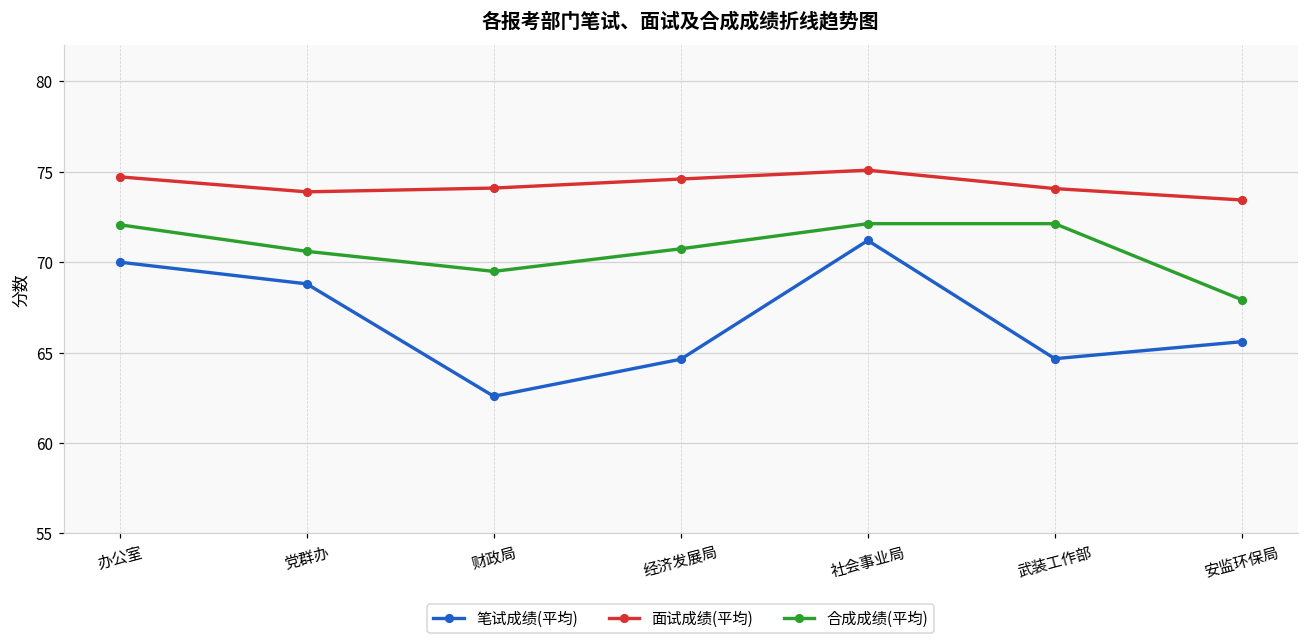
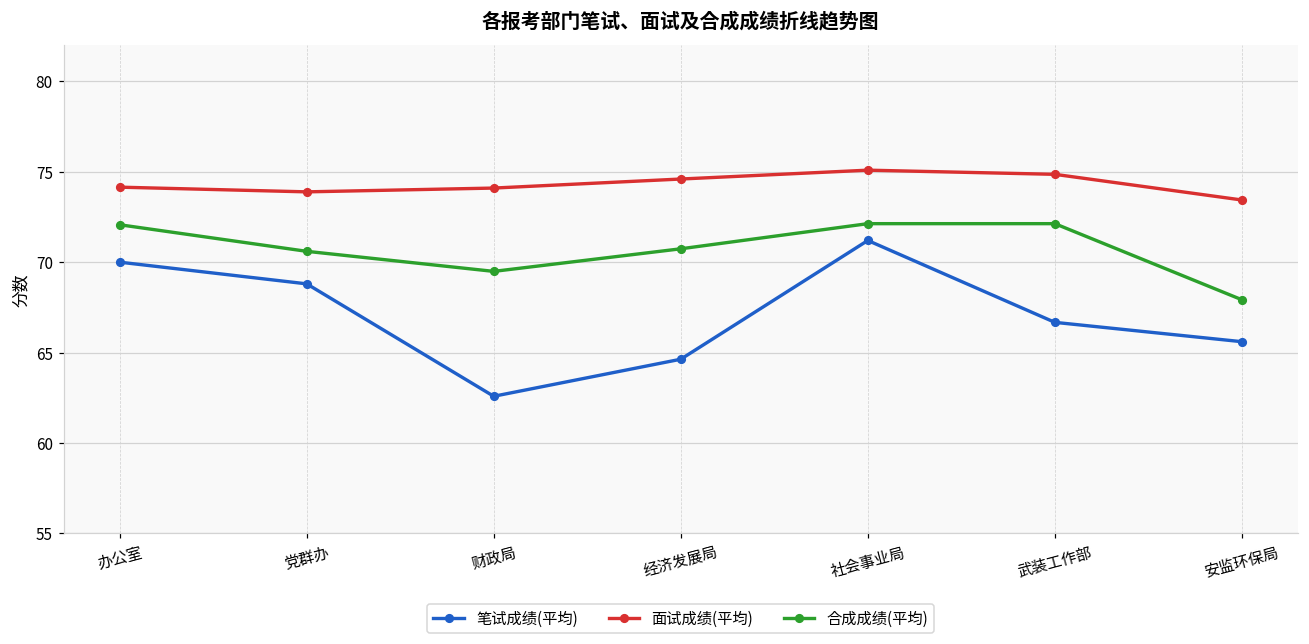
  {
    "笔试成绩(平均)": {
      "办公室": 70.0,
      "党群办": 68.8,
      "财政局": 62.6,
      "经济发展局": 64.6,
      "社会事业局": 71.2,
-     "武装工作部": 64.7,
+     "武装工作部": 66.7,
      "安监环保局": 65.6
    },
    "面试成绩(平均)": {
-     "办公室": 74.7,
+     "办公室": 74.2,
      "党群办": 73.9,
      "财政局": 74.1,
      "经济发展局": 74.6,
      "社会事业局": 75.1,
-     "武装工作部": 74.1,
+     "武装工作部": 74.9,
      "安监环保局": 73.4
    },
    "合成成绩(平均)": {
      "办公室": 72.1,
      "党群办": 70.6,
      "财政局": 69.5,
      "经济发展局": 70.7,
      "社会事业局": 72.1,
      "武装工作部": 72.1,
      "安监环保局": 67.9
    }
  }
